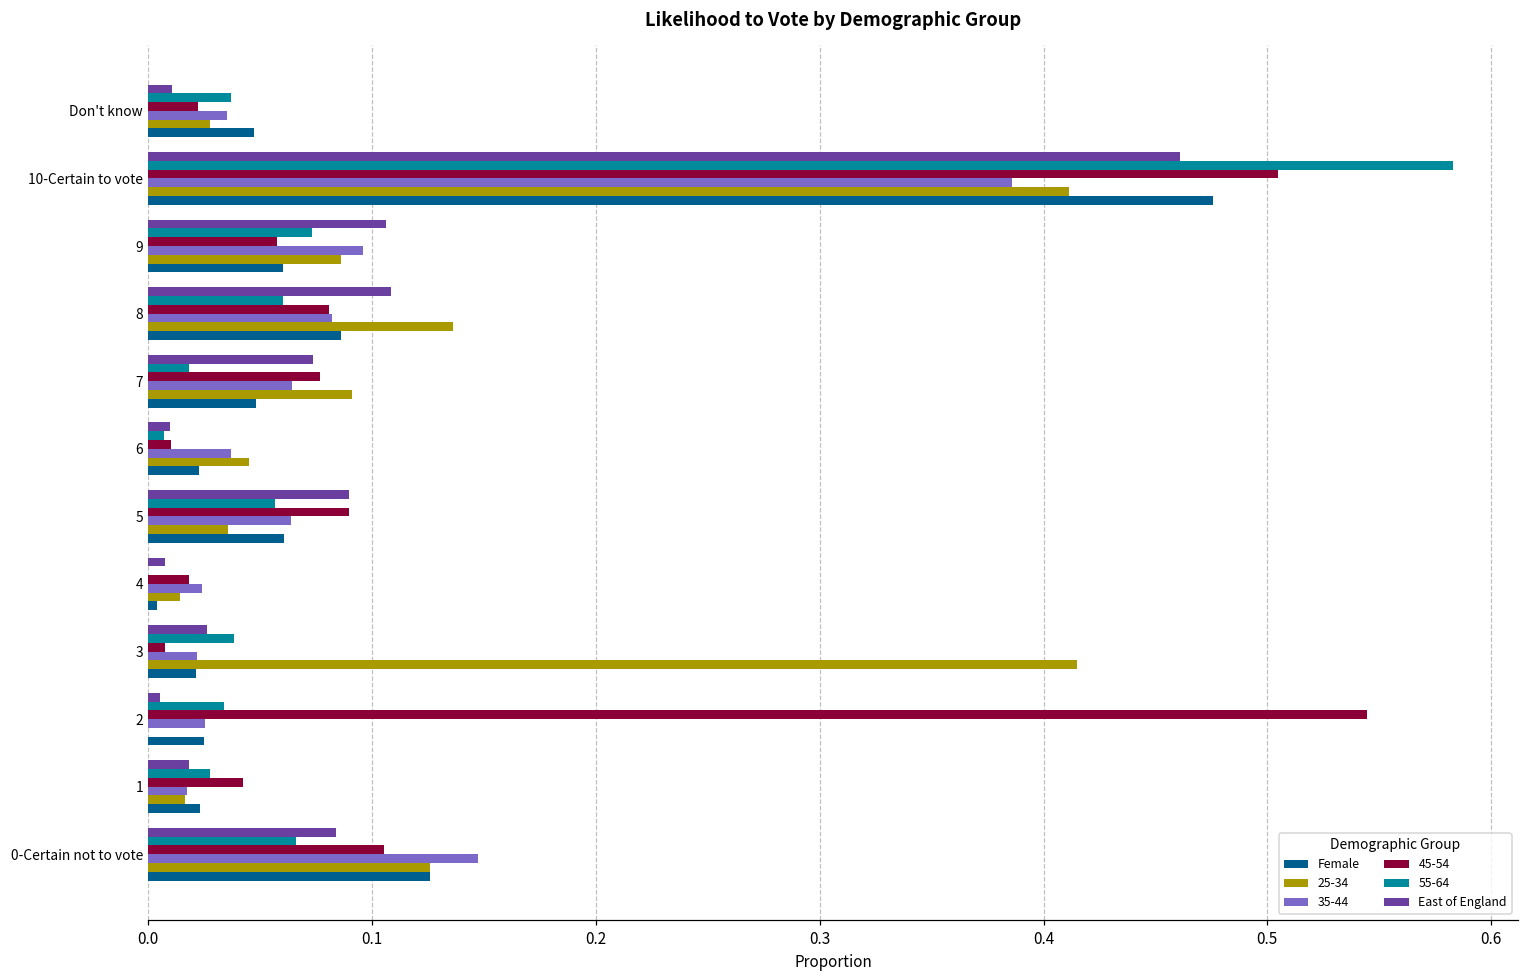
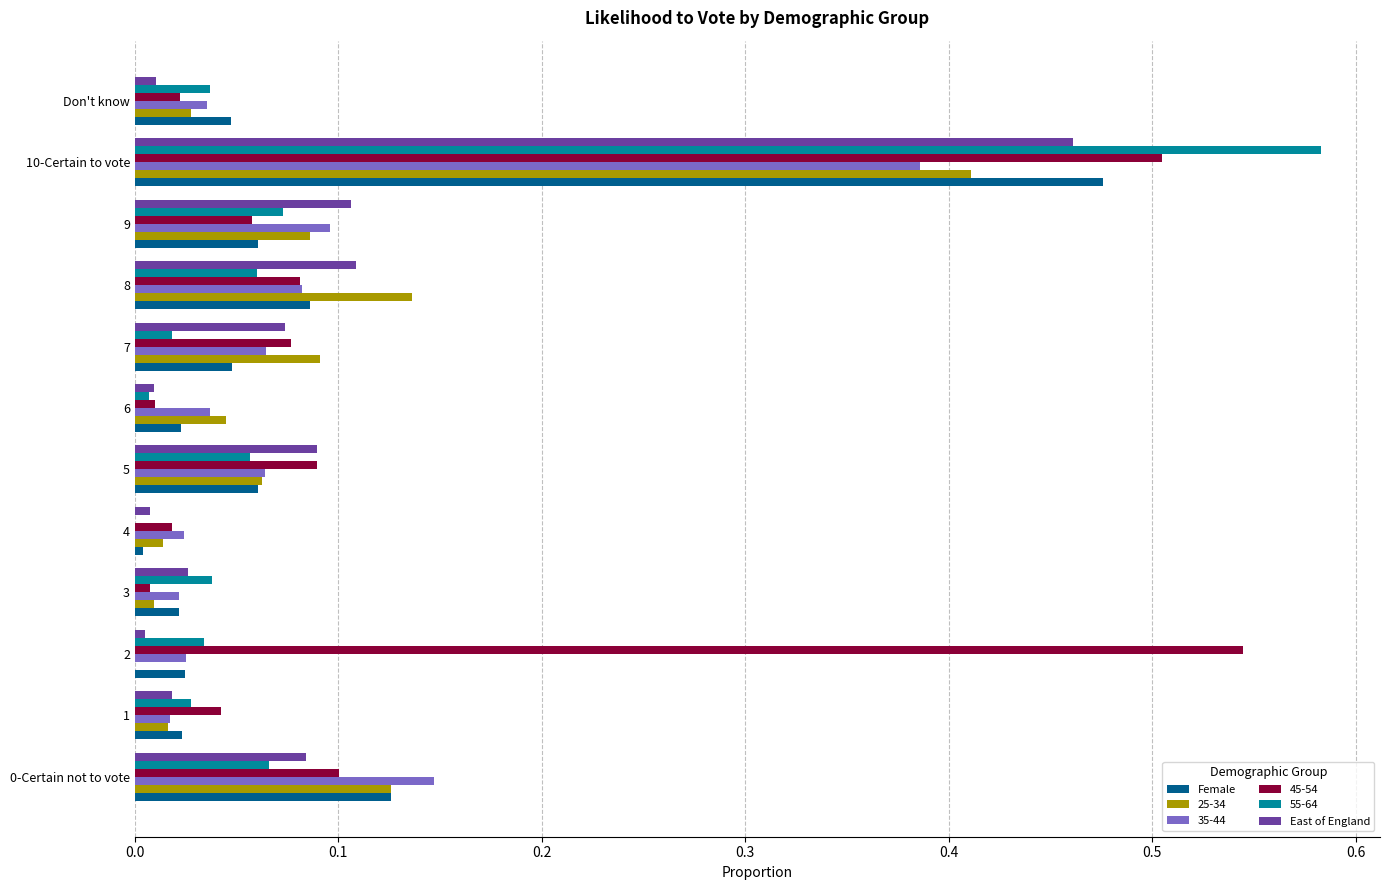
  {
    "25-34": {
      "Don't know": 0.028,
      "10-Certain to vote": 0.411,
      "9": 0.086,
      "8": 0.136,
      "7": 0.091,
      "6": 0.045,
-     "5": 0.036,
+     "5": 0.062,
      "4": 0.014,
-     "3": 0.415,
+     "3": 0.009,
      "2": 0.000,
      "1": 0.017,
      "0-Certain not to vote": 0.126
    },
    "45-54": {
      "Don't know": 0.022,
      "10-Certain to vote": 0.505,
      "9": 0.058,
      "8": 0.081,
      "7": 0.077,
      "6": 0.010,
      "5": 0.089,
      "4": 0.018,
      "3": 0.008,
      "2": 0.545,
      "1": 0.042,
-     "0-Certain not to vote": 0.105
+     "0-Certain not to vote": 0.100
    }
  }
